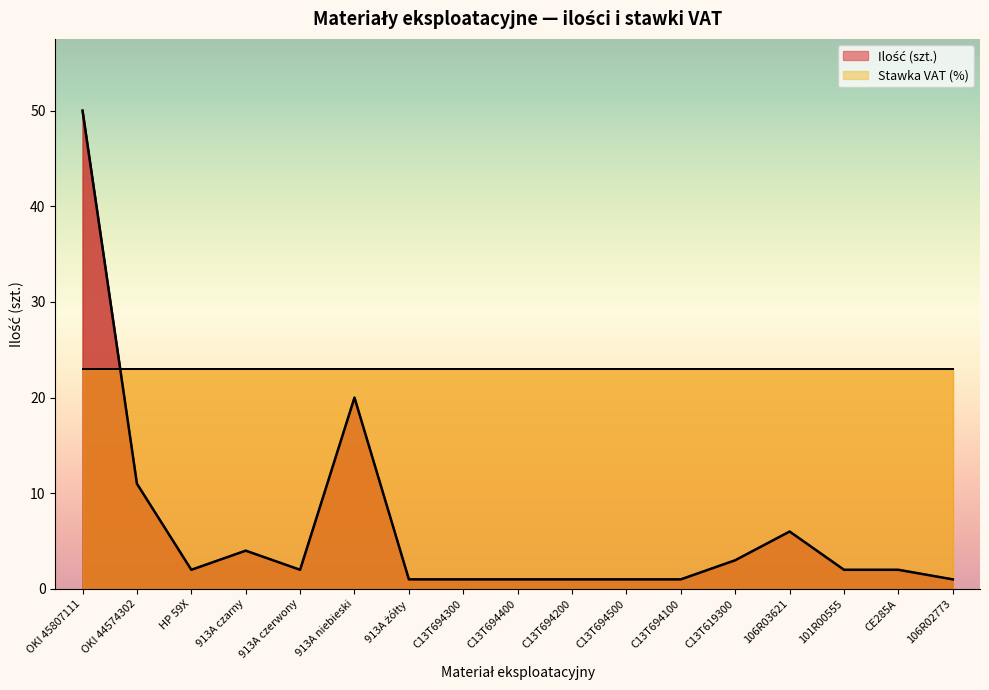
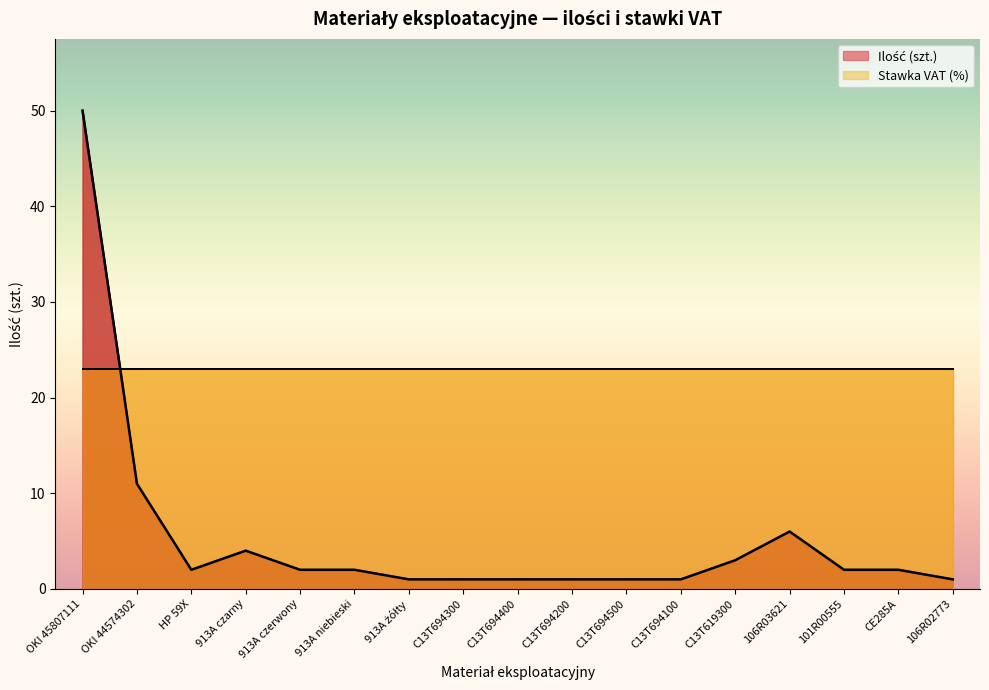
  {
    "Ilość (szt.)": {
      "OKI 45807111": 50,
      "OKI 44574302": 11,
      "HP 59X": 2,
      "913A czarny": 4,
      "913A czerwony": 2,
-     "913A niebieski": 20,
+     "913A niebieski": 2,
      "913A żółty": 1,
      "C13T694300": 1,
      "C13T694400": 1,
      "C13T694200": 1,
      "C13T694500": 1,
      "C13T694100": 1,
      "C13T619300": 3,
      "106R03621": 6,
      "101R00555": 2,
      "CE285A": 2,
      "106R02773": 1
    },
    "Stawka VAT (%)": {
      "OKI 45807111": 23,
      "OKI 44574302": 23,
      "HP 59X": 23,
      "913A czarny": 23,
      "913A czerwony": 23,
      "913A niebieski": 23,
      "913A żółty": 23,
      "C13T694300": 23,
      "C13T694400": 23,
      "C13T694200": 23,
      "C13T694500": 23,
      "C13T694100": 23,
      "C13T619300": 23,
      "106R03621": 23,
      "101R00555": 23,
      "CE285A": 23,
      "106R02773": 23
    }
  }
